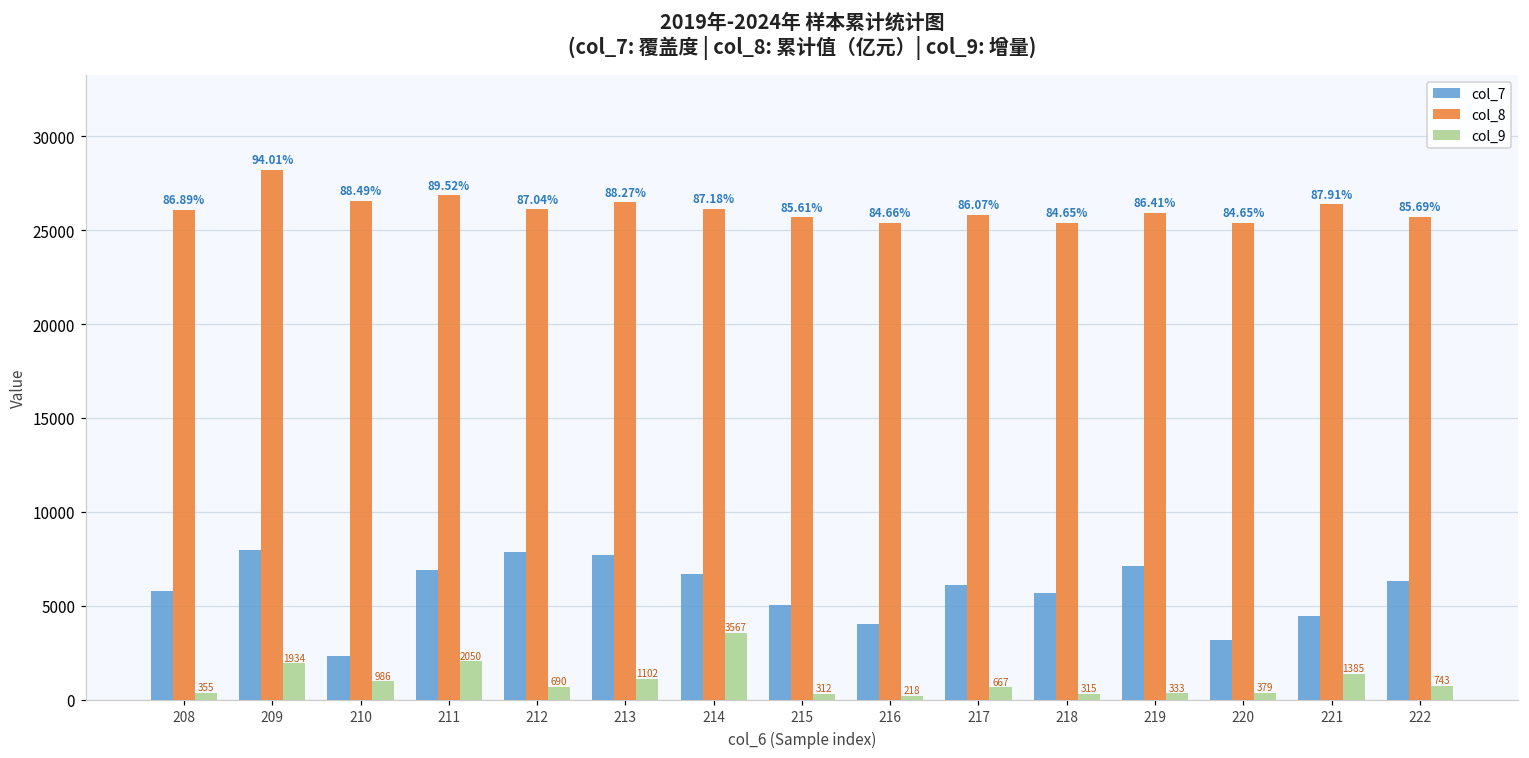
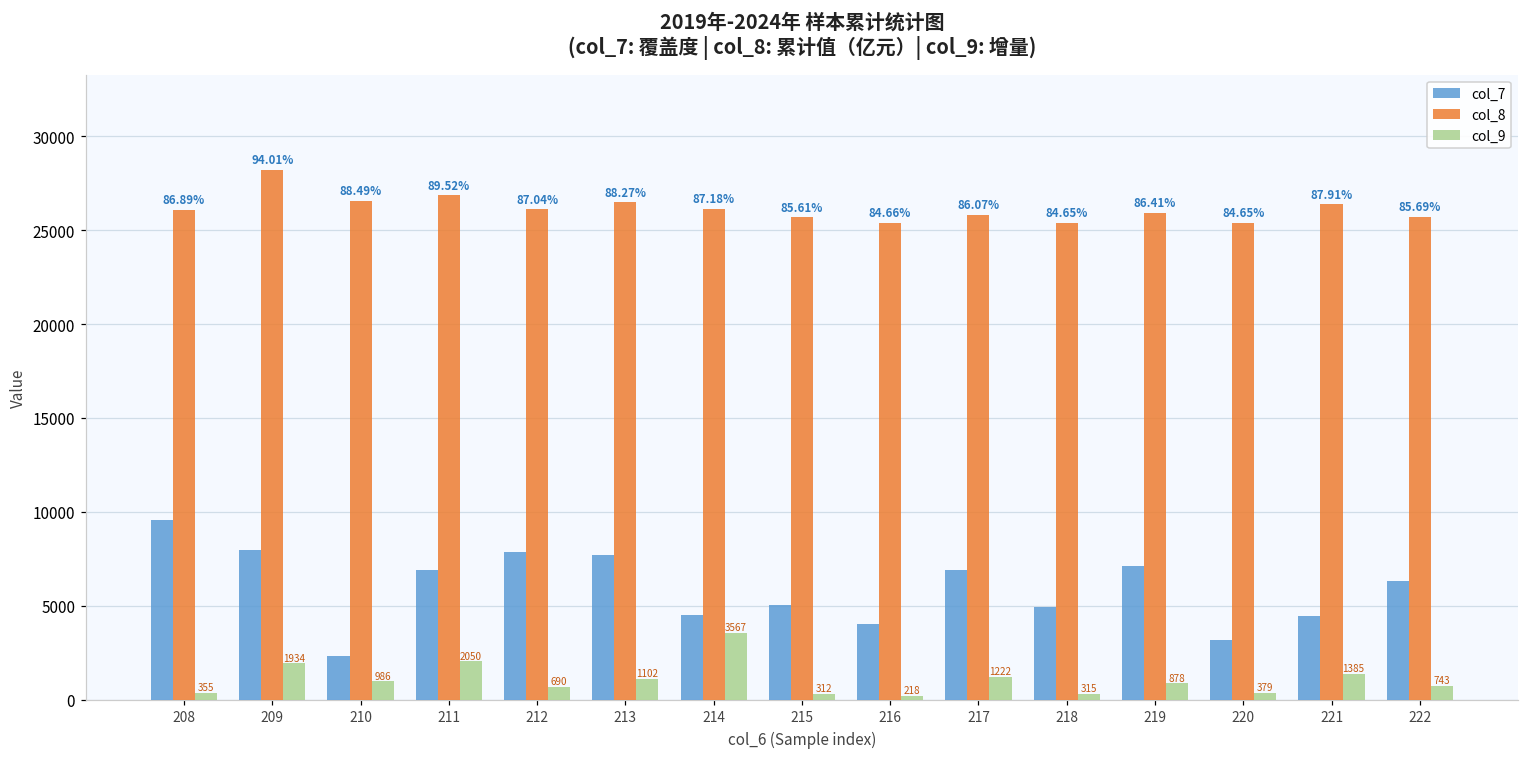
  {
    "col_7": {
-     "208": 5800,
+     "208": 9500,
      "209": 8000,
      "210": 2300,
      "211": 6900,
      "212": 7900,
      "213": 7700,
-     "214": 6700,
+     "214": 4500,
      "215": 5100,
      "216": 4100,
-     "217": 6100,
-     "218": 5700,
+     "217": 6900,
+     "218": 4900,
      "219": 7100,
      "220": 3200,
      "221": 4400,
      "222": 6300
    },
    "col_9": {
      "208": 355,
      "209": 1934,
      "210": 986,
      "211": 2050,
      "212": 690,
      "213": 1102,
      "214": 3567,
      "215": 312,
      "216": 218,
-     "217": 667,
+     "217": 1222,
      "218": 315,
-     "219": 333,
+     "219": 878,
      "220": 379,
      "221": 1385,
      "222": 743
    }
  }
